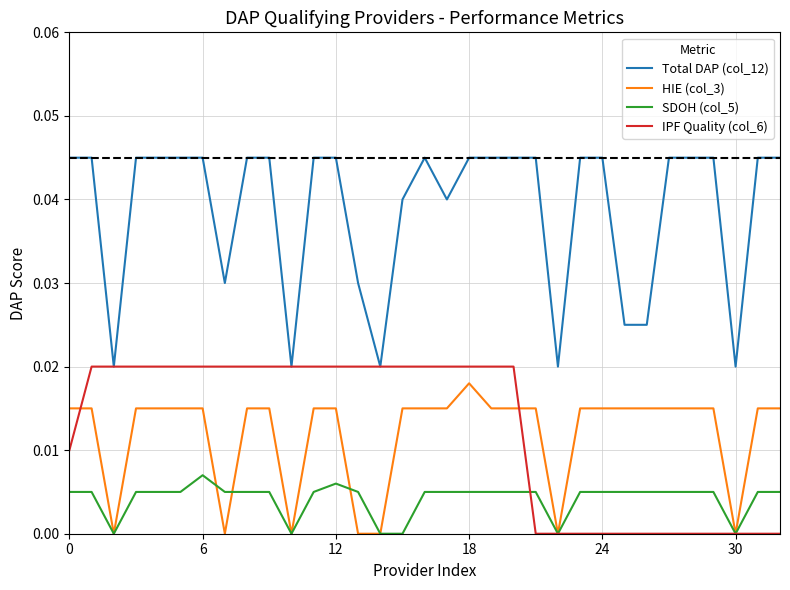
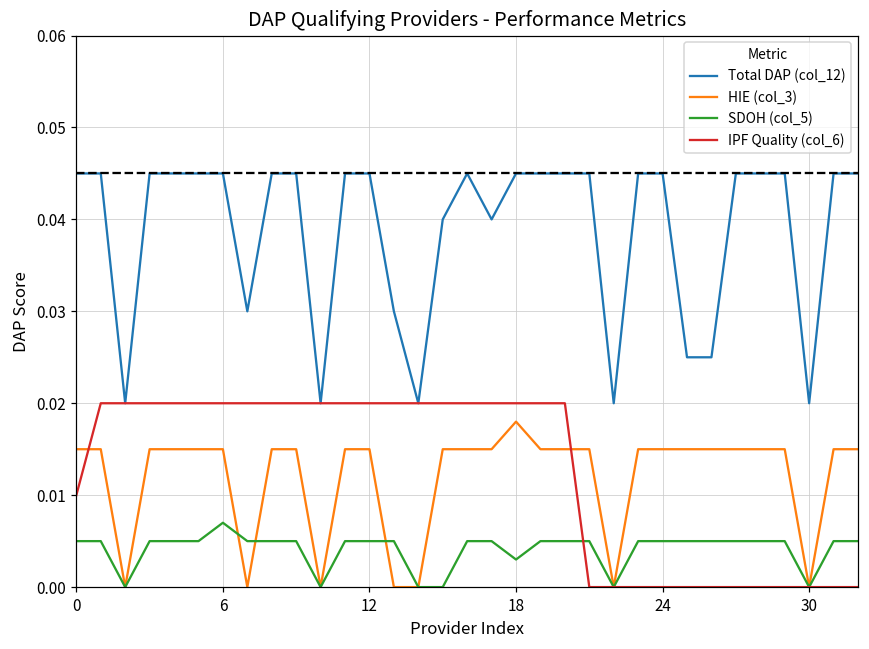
  {
    "Total DAP (col_12)": {
      "0": 0.045,
      "6": 0.045,
      "12": 0.045,
      "18": 0.045,
      "24": 0.045,
      "30": 0.020
    },
    "HIE (col_3)": {
      "0": 0.015,
      "6": 0.015,
      "12": 0.015,
      "18": 0.018,
      "24": 0.015
    },
    "SDOH (col_5)": {
      "0": 0.005,
      "6": 0.007,
-     "12": 0.006,
-     "18": 0.005,
+     "12": 0.005,
+     "18": 0.003,
      "24": 0.005
    },
    "IPF Quality (col_6)": {
      "0": 0.010,
      "6": 0.020,
      "12": 0.020,
      "18": 0.020,
      "24": 0.000
    }
  }
